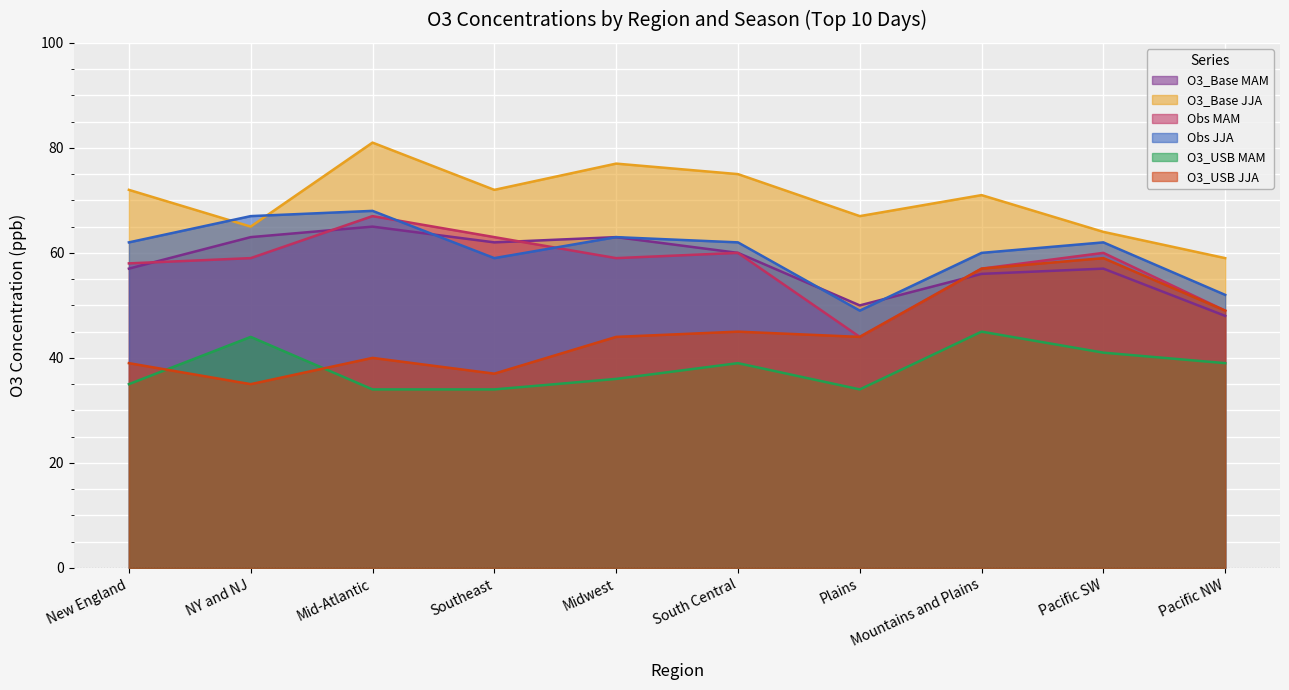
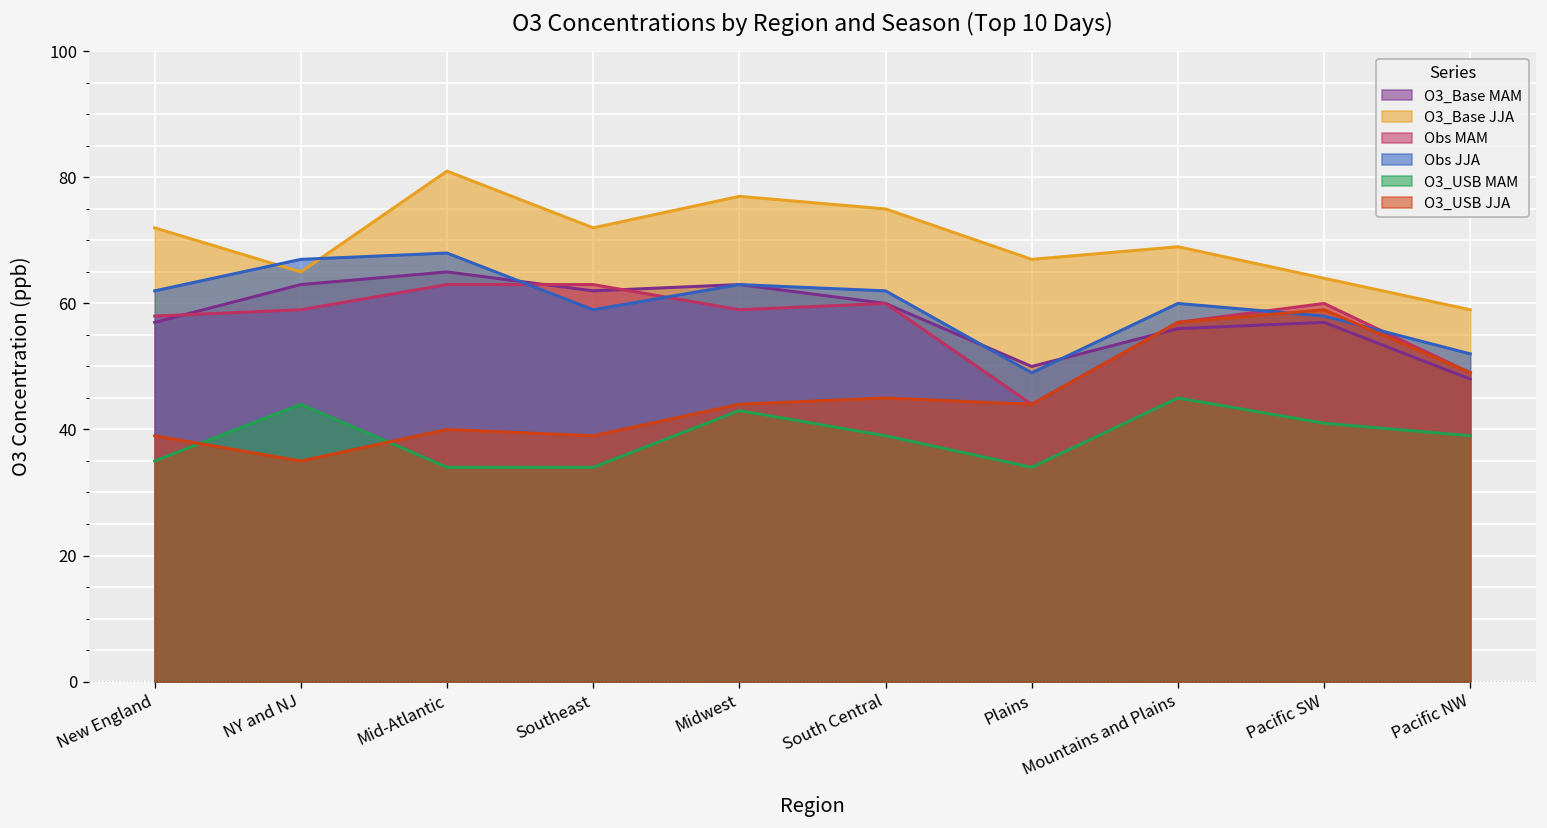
  {
    "O3_Base MAM": {
      "New England": 57,
      "NY and NJ": 63,
      "Mid-Atlantic": 65,
      "Southeast": 62,
      "Plains": 50,
      "Mountains and Plains": 56,
      "Pacific SW": 57,
      "Pacific NW": 48
    },
    "O3_Base JJA": {
      "New England": 72,
      "NY and NJ": 65,
      "Mid-Atlantic": 81,
      "Southeast": 72,
      "Midwest": 77,
      "South Central": 75,
      "Plains": 67,
-     "Mountains and Plains": 71,
+     "Mountains and Plains": 69,
      "Pacific SW": 64,
      "Pacific NW": 59
    },
    "Obs MAM": {
      "New England": 58,
      "NY and NJ": 59,
-     "Mid-Atlantic": 67,
+     "Mid-Atlantic": 63,
      "Southeast": 63,
      "Midwest": 59,
      "Pacific SW": 60
    },
    "Obs JJA": {
      "New England": 62,
      "NY and NJ": 67,
      "Mid-Atlantic": 68,
      "Southeast": 59,
      "South Central": 62,
      "Plains": 49,
      "Mountains and Plains": 60,
-     "Pacific SW": 62,
+     "Pacific SW": 58,
      "Pacific NW": 52
    },
    "O3_USB MAM": {
      "New England": 35,
      "NY and NJ": 44,
      "Mid-Atlantic": 34,
      "Southeast": 34,
-     "Midwest": 36,
+     "Midwest": 43,
      "South Central": 39,
      "Plains": 34,
      "Mountains and Plains": 45,
      "Pacific SW": 41,
      "Pacific NW": 39
    },
    "O3_USB JJA": {
      "New England": 39,
      "NY and NJ": 35,
      "Mid-Atlantic": 40,
-     "Southeast": 37,
+     "Southeast": 39,
      "Midwest": 44,
      "South Central": 45,
      "Pacific SW": 59
    }
  }
